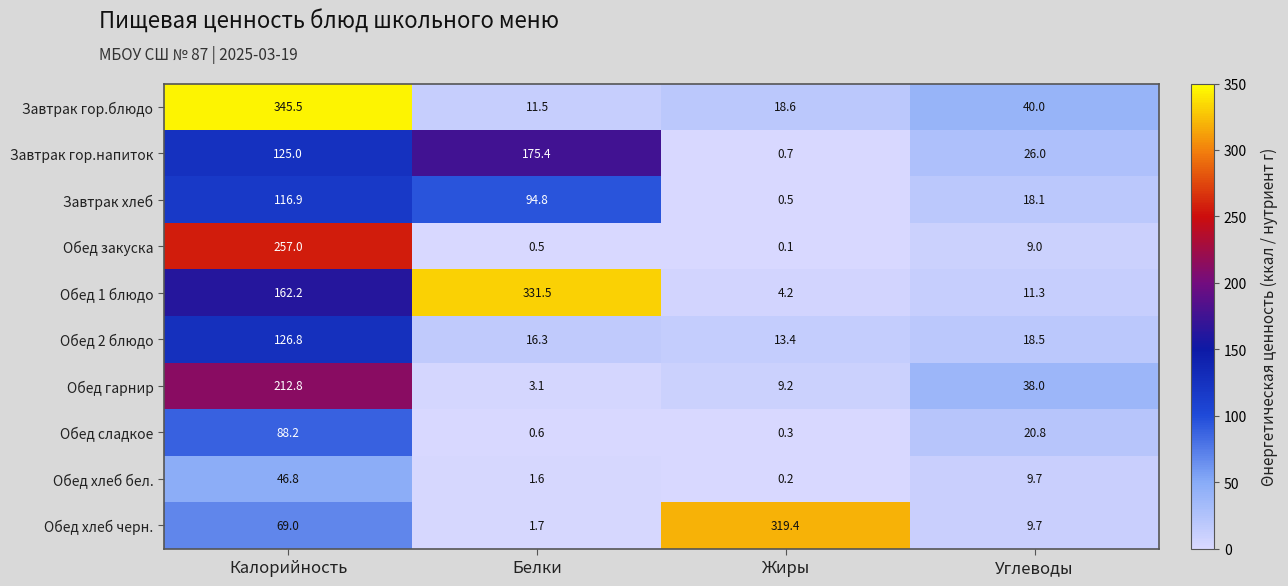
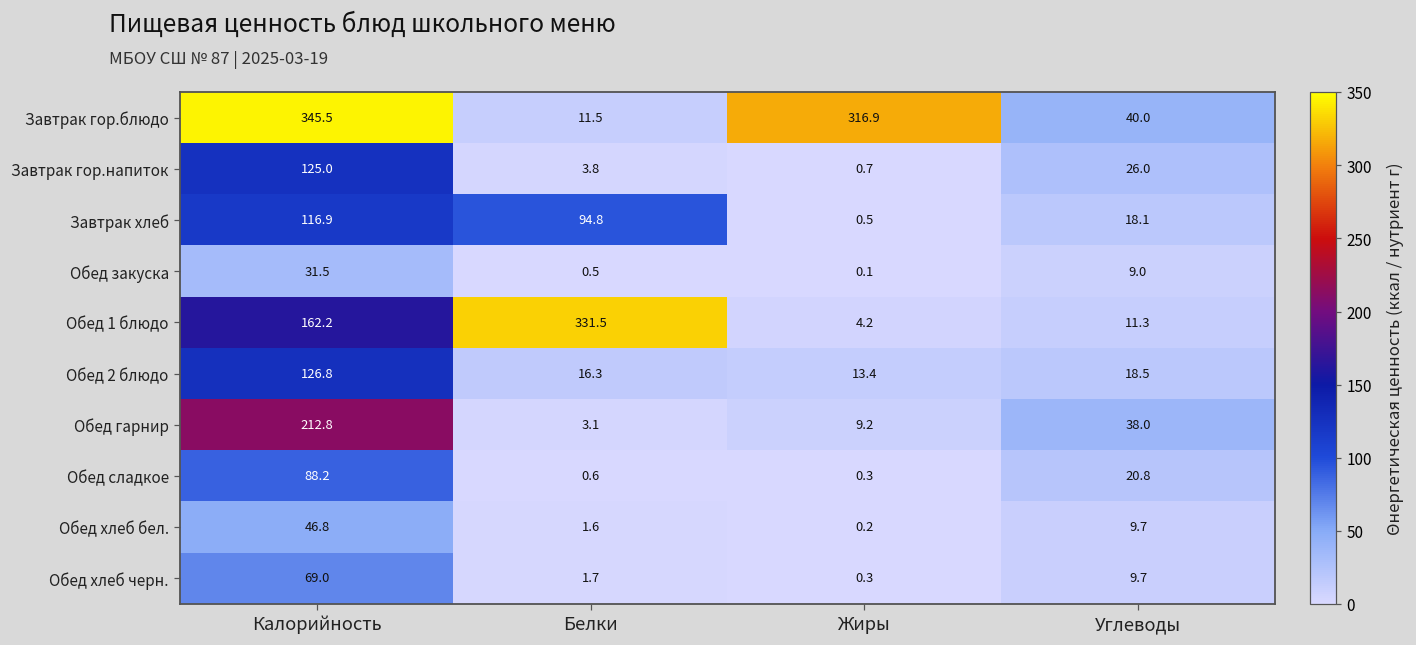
  {
    "Завтрак гор.блюдо": {
      "Калорийность": 345.5,
      "Белки": 11.5,
-     "Жиры": 18.6,
+     "Жиры": 316.9,
      "Углеводы": 40.0
    },
    "Завтрак гор.напиток": {
      "Калорийность": 125.0,
-     "Белки": 175.4,
+     "Белки": 3.8,
      "Жиры": 0.7,
      "Углеводы": 26.0
    },
    "Завтрак хлеб": {
      "Калорийность": 116.9,
      "Белки": 94.8,
      "Жиры": 0.5,
      "Углеводы": 18.1
    },
    "Обед закуска": {
-     "Калорийность": 257.0,
+     "Калорийность": 31.5,
      "Белки": 0.5,
      "Жиры": 0.1,
      "Углеводы": 9.0
    },
    "Обед 1 блюдо": {
      "Калорийность": 162.2,
      "Белки": 331.5,
      "Жиры": 4.2,
      "Углеводы": 11.3
    },
    "Обед 2 блюдо": {
      "Калорийность": 126.8,
      "Белки": 16.3,
      "Жиры": 13.4,
      "Углеводы": 18.5
    },
    "Обед гарнир": {
      "Калорийность": 212.8,
      "Белки": 3.1,
      "Жиры": 9.2,
      "Углеводы": 38.0
    },
    "Обед сладкое": {
      "Калорийность": 88.2,
      "Белки": 0.6,
      "Жиры": 0.3,
      "Углеводы": 20.8
    },
    "Обед хлеб бел.": {
      "Калорийность": 46.8,
      "Белки": 1.6,
      "Жиры": 0.2,
      "Углеводы": 9.7
    },
    "Обед хлеб черн.": {
      "Калорийность": 69.0,
      "Белки": 1.7,
-     "Жиры": 319.4,
+     "Жиры": 0.3,
      "Углеводы": 9.7
    }
  }
